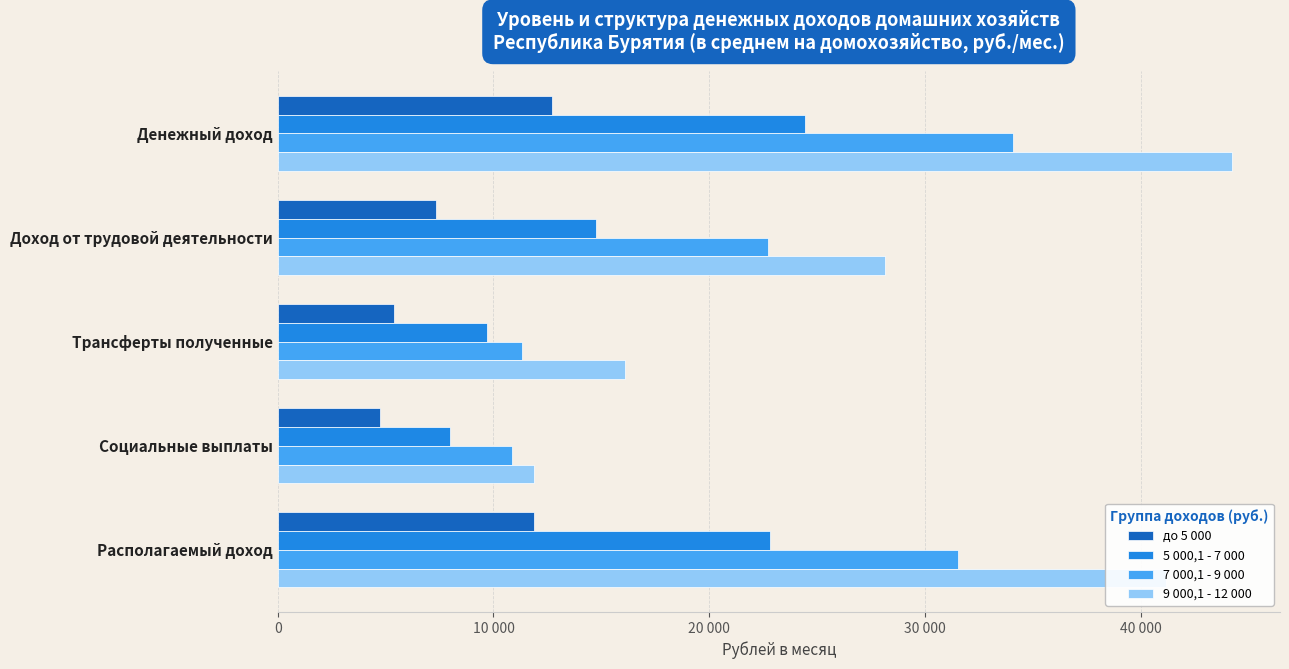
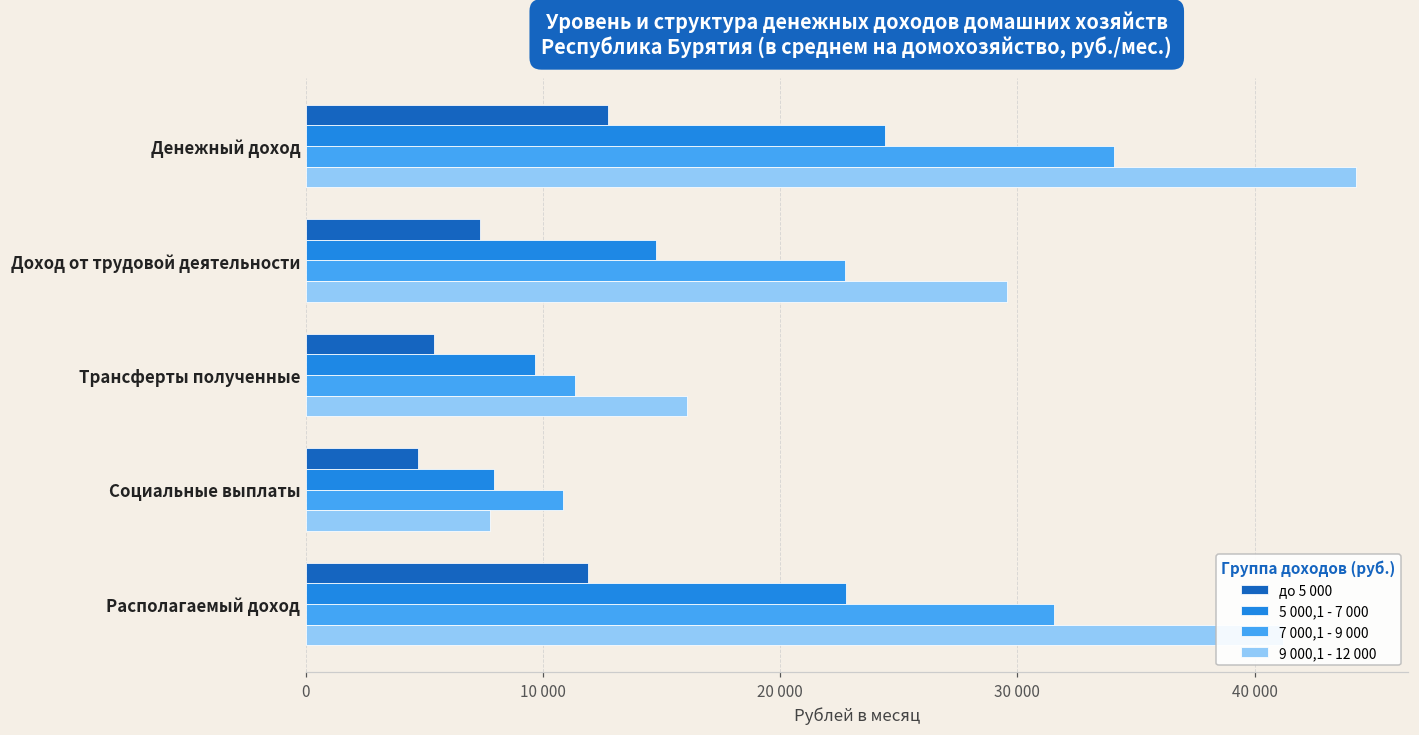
  {
    "9 000,1 - 12 000": {
      "Денежный доход": 44200,
-     "Доход от трудовой деятельности": 28200,
+     "Доход от трудовой деятельности": 29600,
      "Трансферты полученные": 16100,
-     "Социальные выплаты": 11900
+     "Социальные выплаты": 7800
    }
  }
